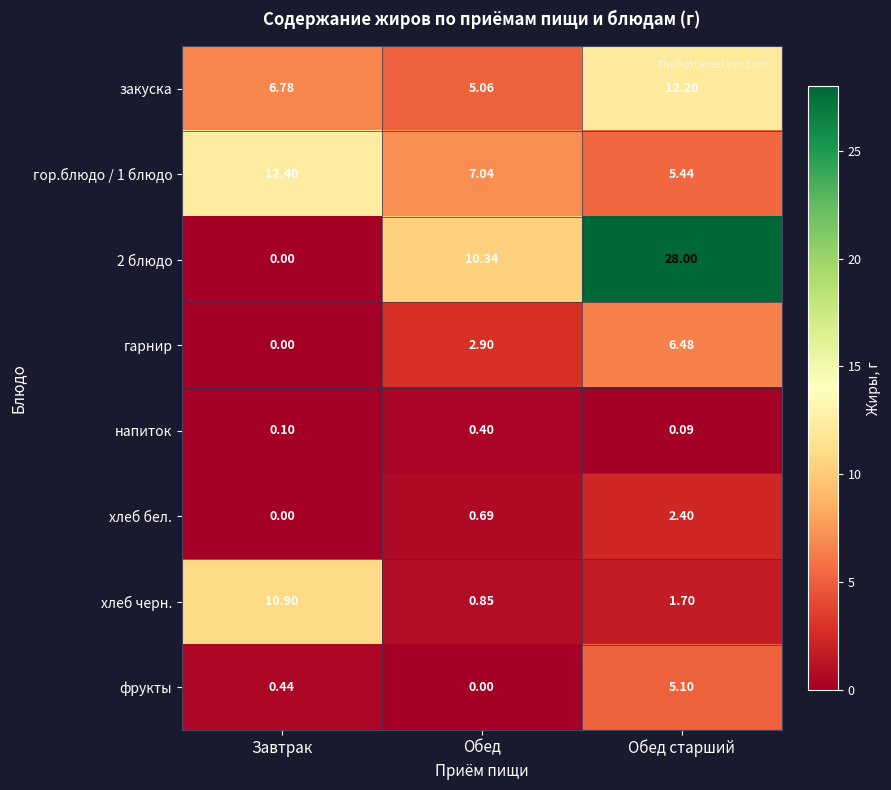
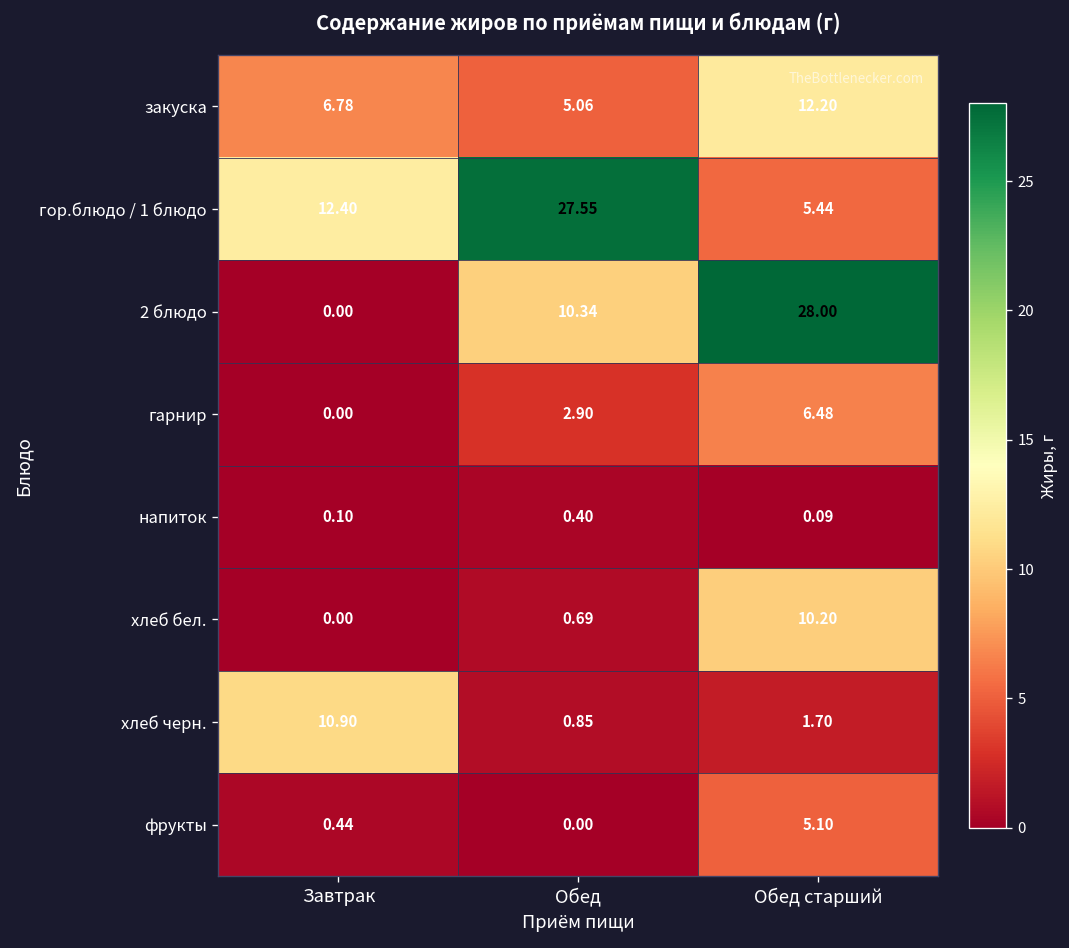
  {
    "закуска": {
      "Завтрак": 6.78,
      "Обед": 5.06
    },
    "гор.блюдо / 1 блюдо": {
      "Завтрак": 12.40,
-     "Обед": 7.04,
+     "Обед": 27.55,
      "Обед старший": 5.44
    },
    "2 блюдо": {
      "Завтрак": 0.00,
      "Обед": 10.34,
      "Обед старший": 28.00
    },
    "гарнир": {
      "Завтрак": 0.00,
      "Обед": 2.90,
      "Обед старший": 6.48
    },
    "напиток": {
      "Завтрак": 0.10,
      "Обед": 0.40,
      "Обед старший": 0.09
    },
    "хлеб бел.": {
      "Завтрак": 0.00,
      "Обед": 0.69,
-     "Обед старший": 2.40
+     "Обед старший": 10.20
    },
    "хлеб черн.": {
      "Завтрак": 10.90,
      "Обед": 0.85,
      "Обед старший": 1.70
    },
    "фрукты": {
      "Завтрак": 0.44,
      "Обед": 0.00,
      "Обед старший": 5.10
    }
  }
